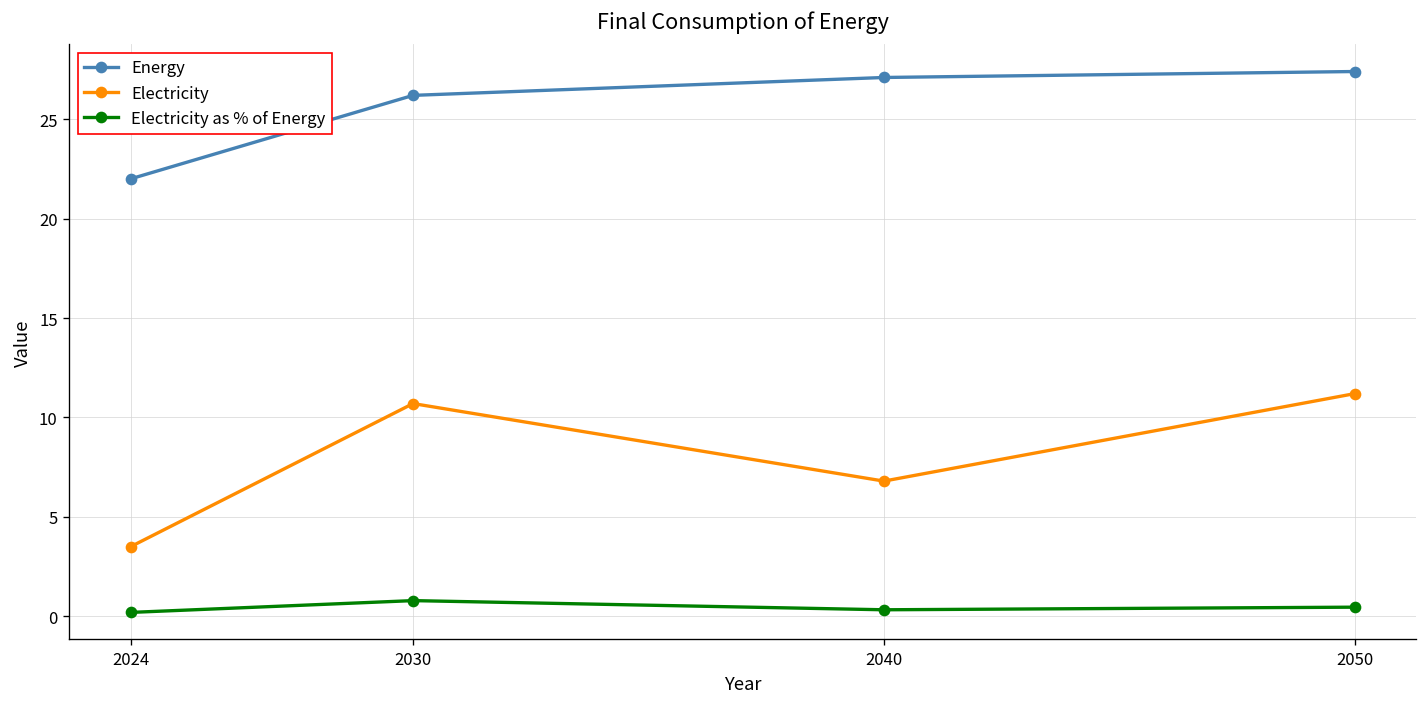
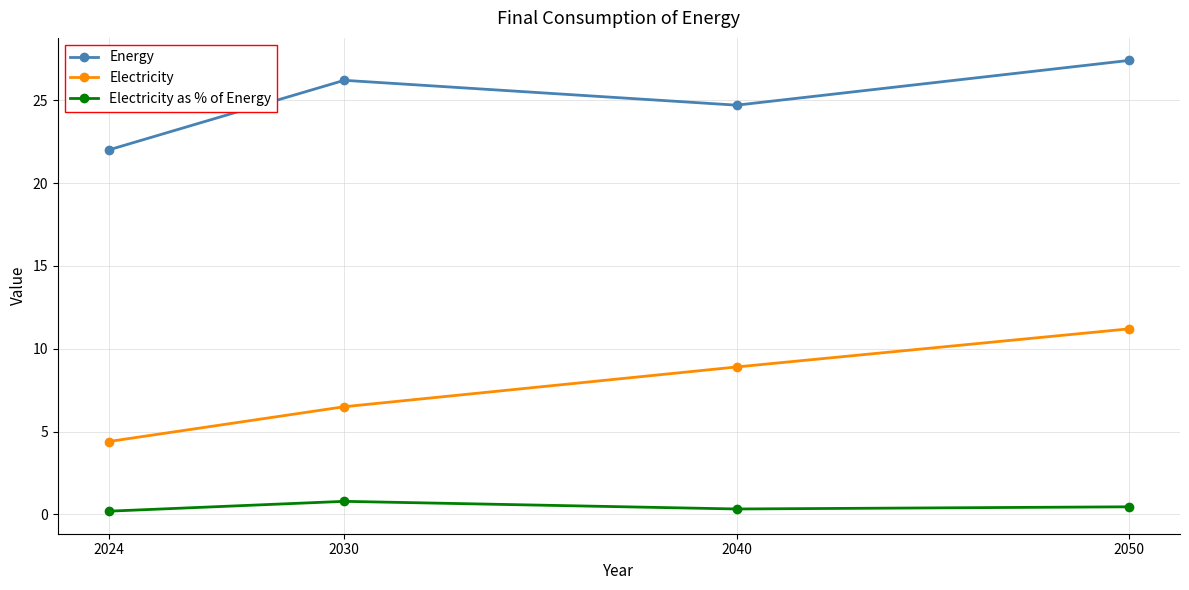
  {
    "Energy": {
      "2024": 22.0,
      "2030": 26.2,
-     "2040": 27.1,
+     "2040": 24.7,
      "2050": 27.4
    },
    "Electricity": {
-     "2024": 3.5,
-     "2030": 10.7,
-     "2040": 6.8,
+     "2024": 4.4,
+     "2030": 6.5,
+     "2040": 8.9,
      "2050": 11.2
    },
    "Electricity as % of Energy": {
      "2024": 0.2,
      "2030": 0.8,
      "2040": 0.3,
      "2050": 0.5
    }
  }
